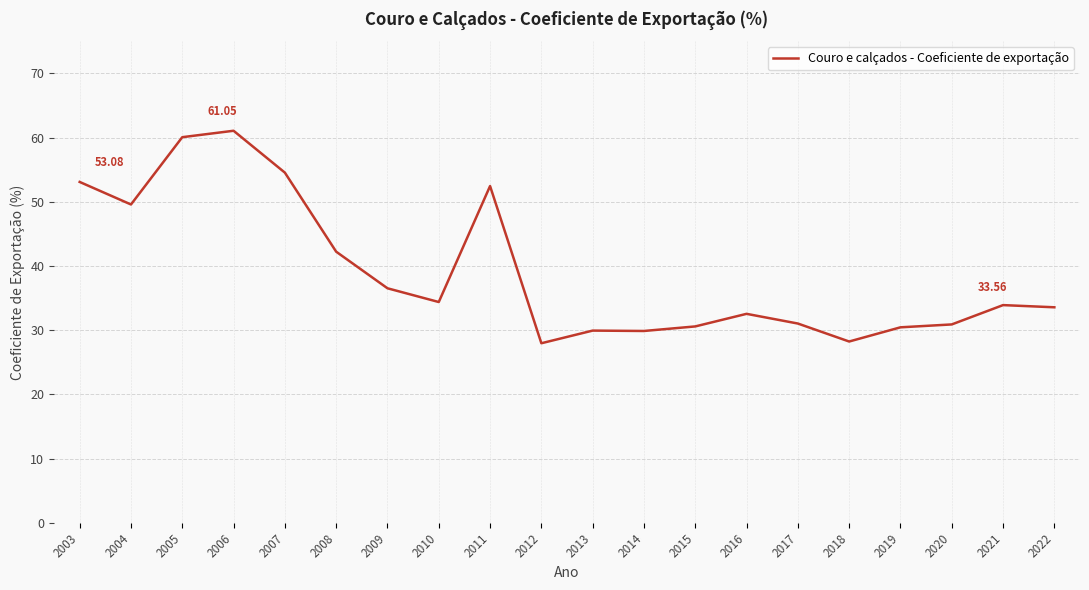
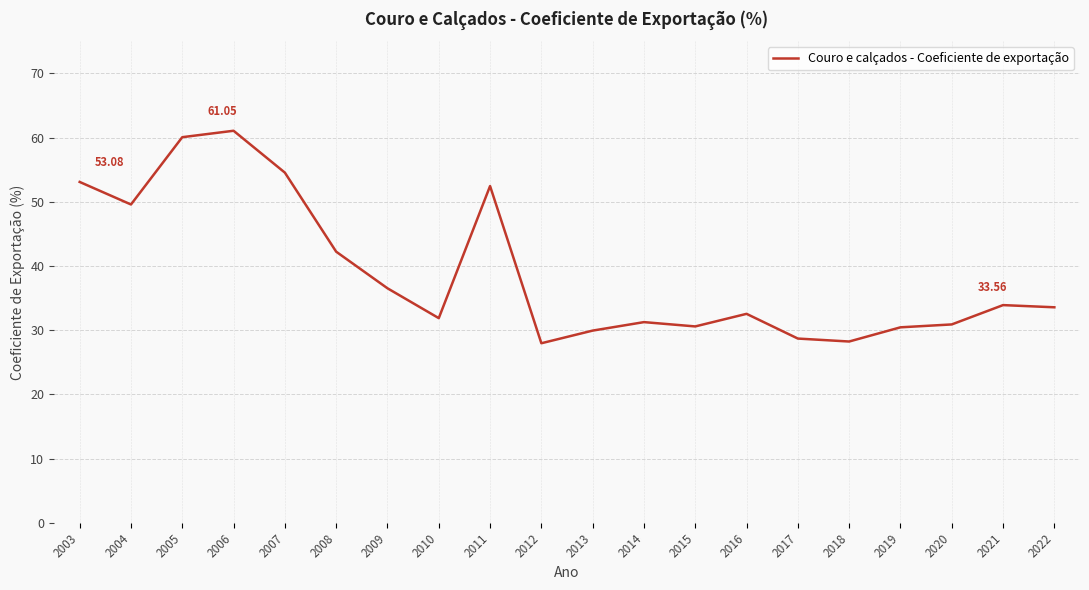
  {
    "2004": 50,
    "2005": 60,
    "2007": 55,
    "2008": 42,
    "2009": 37,
-   "2010": 34,
+   "2010": 32,
    "2011": 52,
    "2012": 28,
    "2013": 30,
-   "2014": 30,
+   "2014": 31,
    "2015": 31,
    "2016": 33,
-   "2017": 31,
+   "2017": 29,
    "2018": 28,
    "2019": 30,
    "2020": 31,
    "2022": 34
  }
